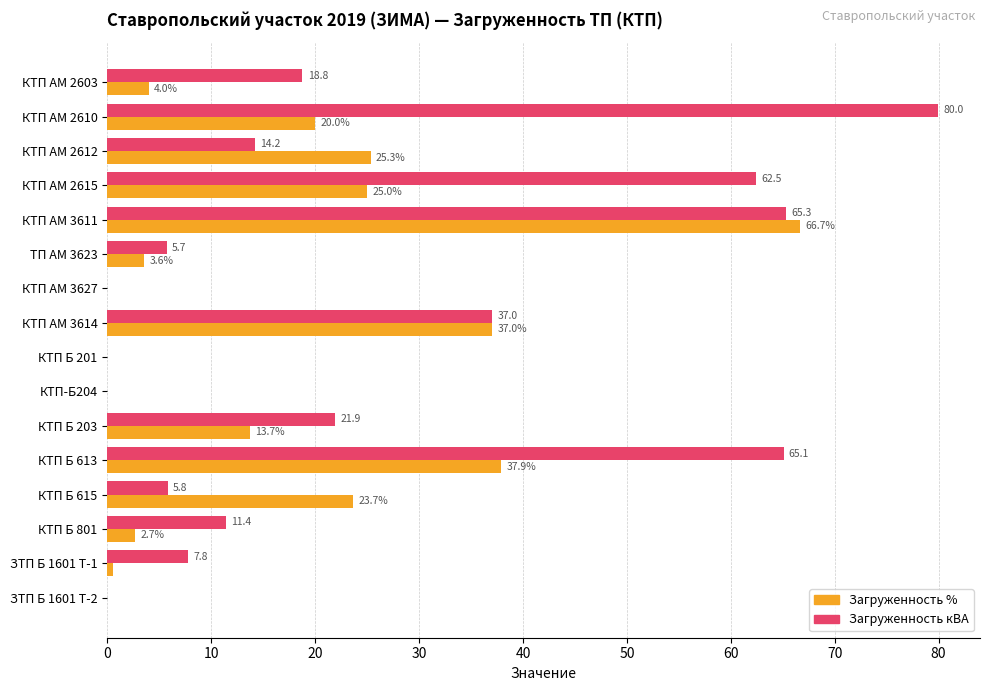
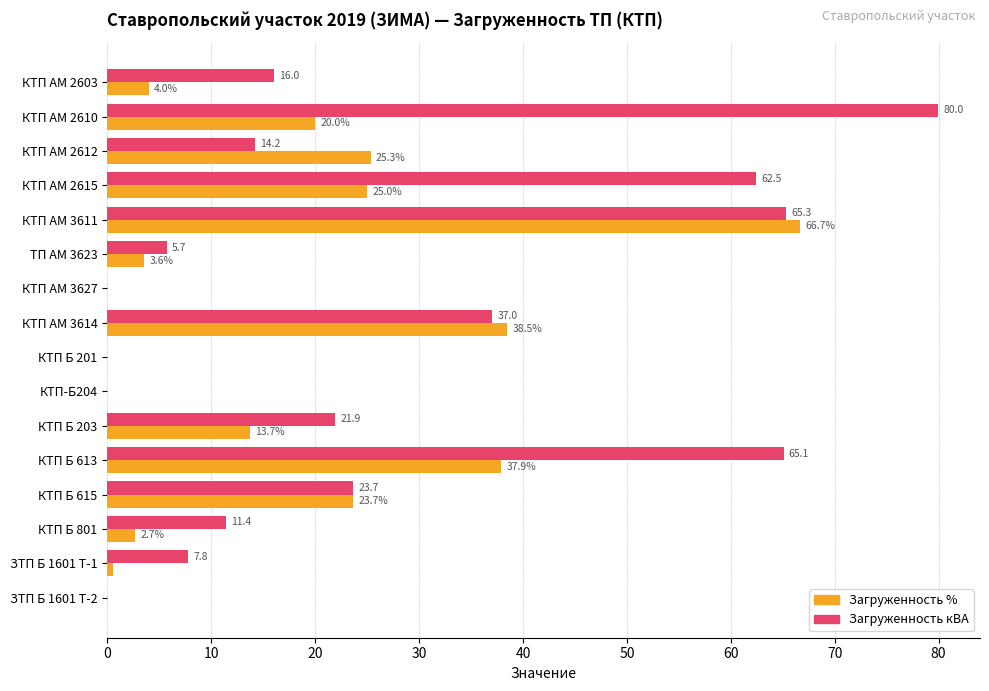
  {
    "Загруженность кВА": {
-     "КТП АМ 2603": "18.8",
+     "КТП АМ 2603": "16.0",
      "КТП АМ 2610": "80.0",
      "КТП АМ 2612": "14.2",
      "КТП АМ 2615": "62.5",
      "КТП АМ 3611": "65.3",
      "ТП АМ 3623": "5.7",
      "КТП АМ 3614": "37.0",
      "КТП Б 203": "21.9",
      "КТП Б 613": "65.1",
-     "КТП Б 615": "5.8",
+     "КТП Б 615": "23.7",
      "КТП Б 801": "11.4",
      "ЗТП Б 1601 Т-1": "7.8"
    },
    "Загруженность %": {
      "КТП АМ 2603": "4.0%",
      "КТП АМ 2610": "20.0%",
      "КТП АМ 2612": "25.3%",
      "КТП АМ 2615": "25.0%",
      "КТП АМ 3611": "66.7%",
      "ТП АМ 3623": "3.6%",
-     "КТП АМ 3614": "37.0%",
+     "КТП АМ 3614": "38.5%",
      "КТП Б 203": "13.7%",
      "КТП Б 613": "37.9%",
      "КТП Б 615": "23.7%",
      "КТП Б 801": "2.7%"
    }
  }
